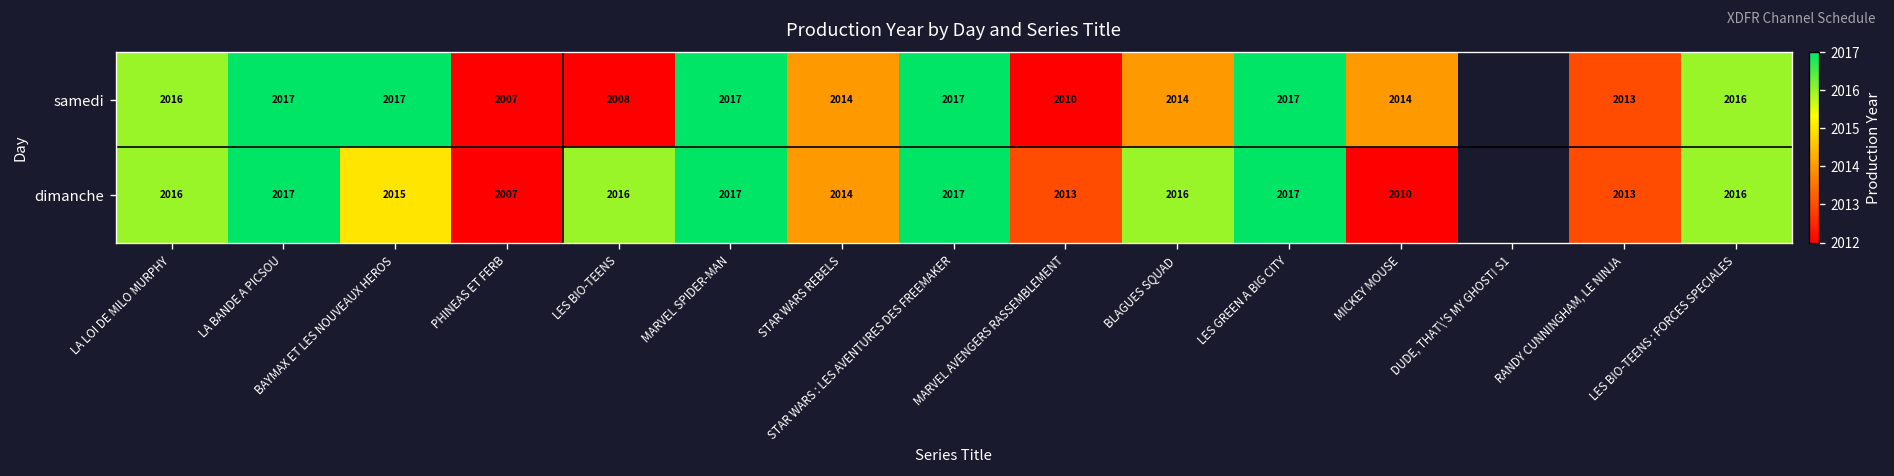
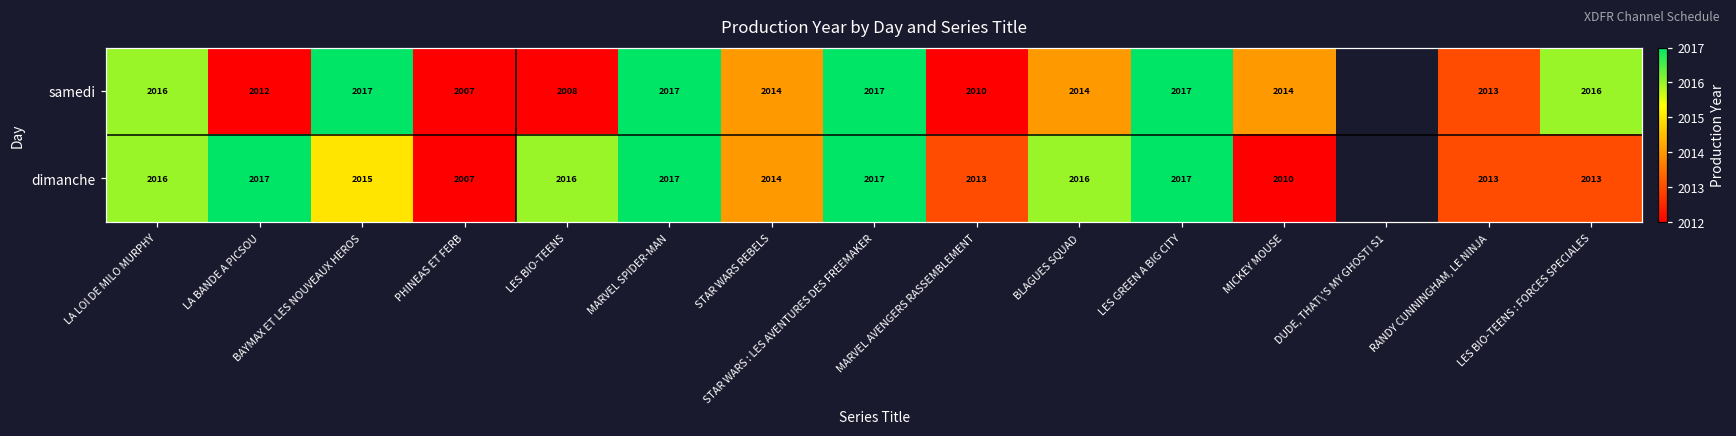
  {
    "samedi": {
      "LA LOI DE MILO MURPHY": 2016,
-     "LA BANDE A PICSOU": 2017,
+     "LA BANDE A PICSOU": 2012,
      "BAYMAX ET LES NOUVEAUX HEROS": 2017,
      "PHINEAS ET FERB": 2007,
      "LES BIO-TEENS": 2008,
      "MARVEL SPIDER-MAN": 2017,
      "STAR WARS REBELS": 2014,
      "STAR WARS : LES AVENTURES DES FREEMAKER": 2017,
      "MARVEL AVENGERS RASSEMBLEMENT": 2010,
      "BLAGUES SQUAD": 2014,
      "LES GREEN A BIG CITY": 2017,
      "MICKEY MOUSE": 2014,
      "RANDY CUNNINGHAM, LE NINJA": 2013,
      "LES BIO-TEENS : FORCES SPECIALES": 2016
    },
    "dimanche": {
      "LA LOI DE MILO MURPHY": 2016,
      "LA BANDE A PICSOU": 2017,
      "BAYMAX ET LES NOUVEAUX HEROS": 2015,
      "PHINEAS ET FERB": 2007,
      "LES BIO-TEENS": 2016,
      "MARVEL SPIDER-MAN": 2017,
      "STAR WARS REBELS": 2014,
      "STAR WARS : LES AVENTURES DES FREEMAKER": 2017,
      "MARVEL AVENGERS RASSEMBLEMENT": 2013,
      "BLAGUES SQUAD": 2016,
      "LES GREEN A BIG CITY": 2017,
      "MICKEY MOUSE": 2010,
      "RANDY CUNNINGHAM, LE NINJA": 2013,
-     "LES BIO-TEENS : FORCES SPECIALES": 2016
+     "LES BIO-TEENS : FORCES SPECIALES": 2013
    }
  }
